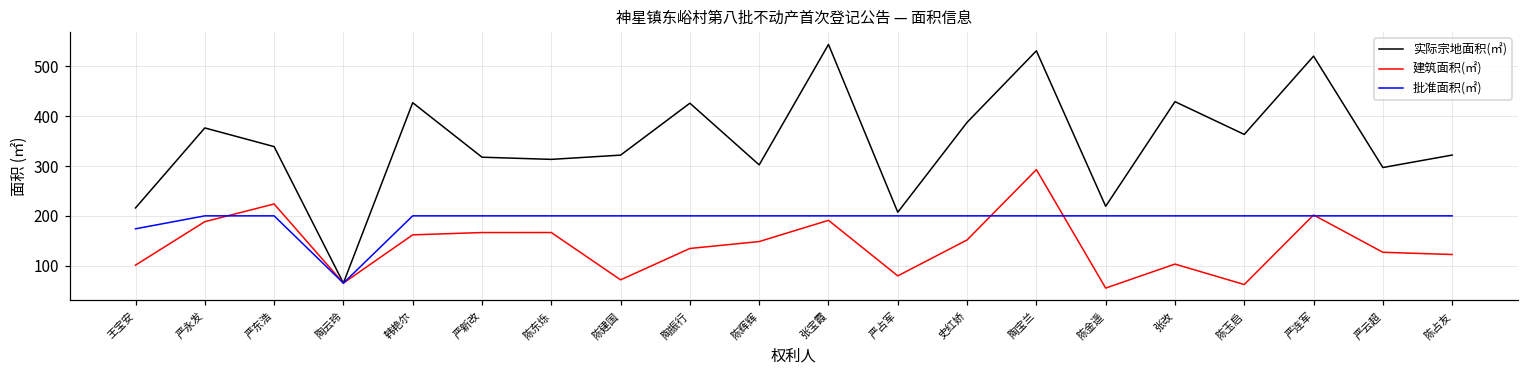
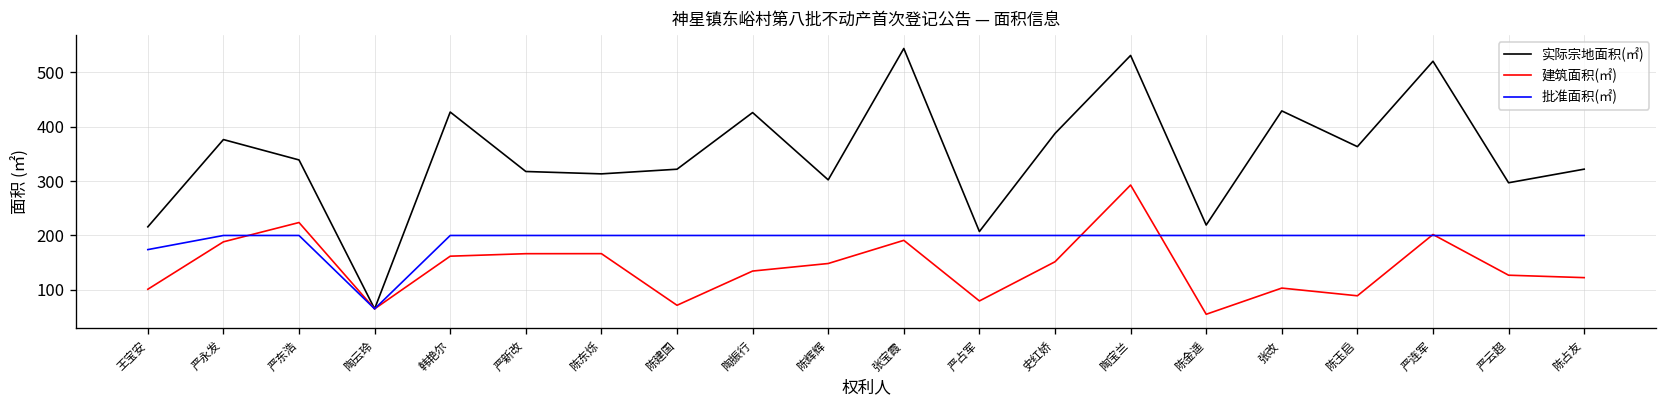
  {
    "实际宗地面积(㎡)": {
      "王宝安": 220,
      "严永发": 380,
      "严东浩": 340,
      "韩艳尔": 430,
      "严新改": 320,
      "陈东烁": 310,
      "陈建国": 320,
      "陶振行": 430,
      "陈辉辉": 300,
      "张宝霞": 540,
      "严占军": 210,
      "史红娇": 390,
      "陶宝兰": 530,
      "陈金遥": 220,
      "张改": 430,
      "陈玉启": 360,
      "严连军": 520,
      "严云超": 300,
      "陈占友": 320
    },
    "建筑面积(㎡)": {
      "王宝安": 100,
      "严永发": 190,
      "严东浩": 220,
      "韩艳尔": 160,
      "严新改": 170,
      "陈东烁": 170,
      "陈建国": 70,
      "陶振行": 130,
      "陈辉辉": 150,
      "张宝霞": 190,
      "严占军": 80,
      "史红娇": 150,
      "陶宝兰": 290,
      "陈金遥": 50,
      "张改": 100,
-     "陈玉启": 60,
+     "陈玉启": 90,
      "严云超": 130,
      "陈占友": 120
    },
    "批准面积(㎡)": {
      "王宝安": 170,
      "严永发": 200,
      "严东浩": 200,
      "韩艳尔": 200,
      "严新改": 200,
      "陈东烁": 200,
      "陈建国": 200,
      "陶振行": 200,
      "陈辉辉": 200,
      "张宝霞": 200,
      "严占军": 200,
      "史红娇": 200,
      "陶宝兰": 200,
      "陈金遥": 200,
      "张改": 200,
      "陈玉启": 200,
      "严云超": 200,
      "陈占友": 200
    }
  }
